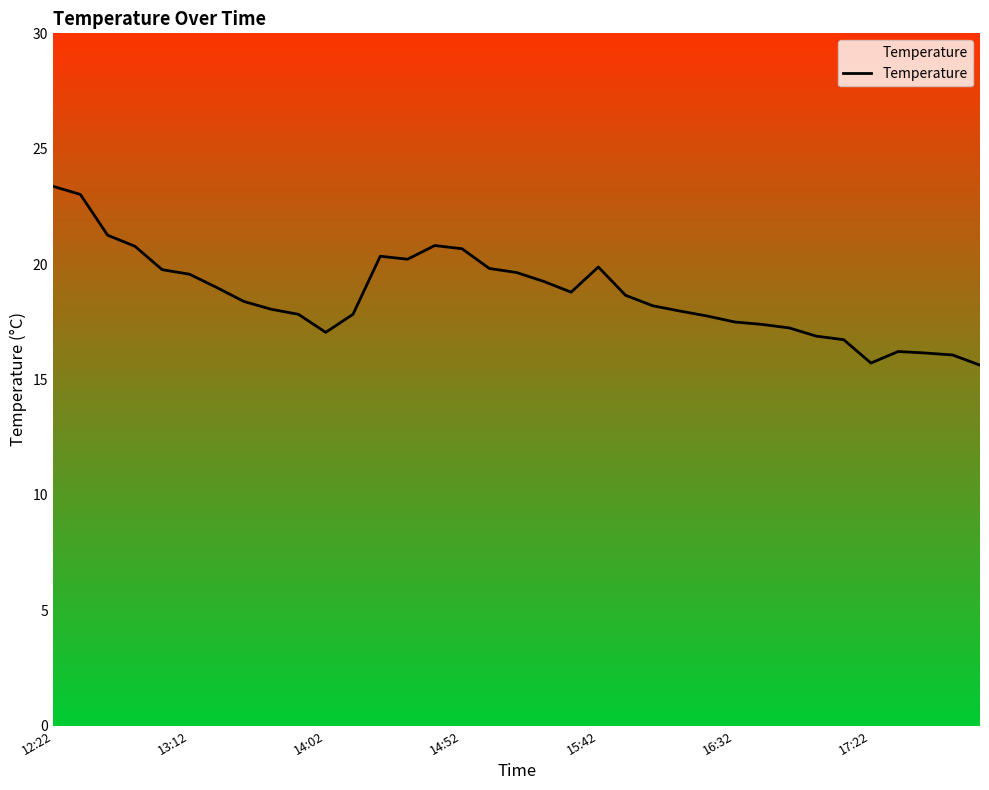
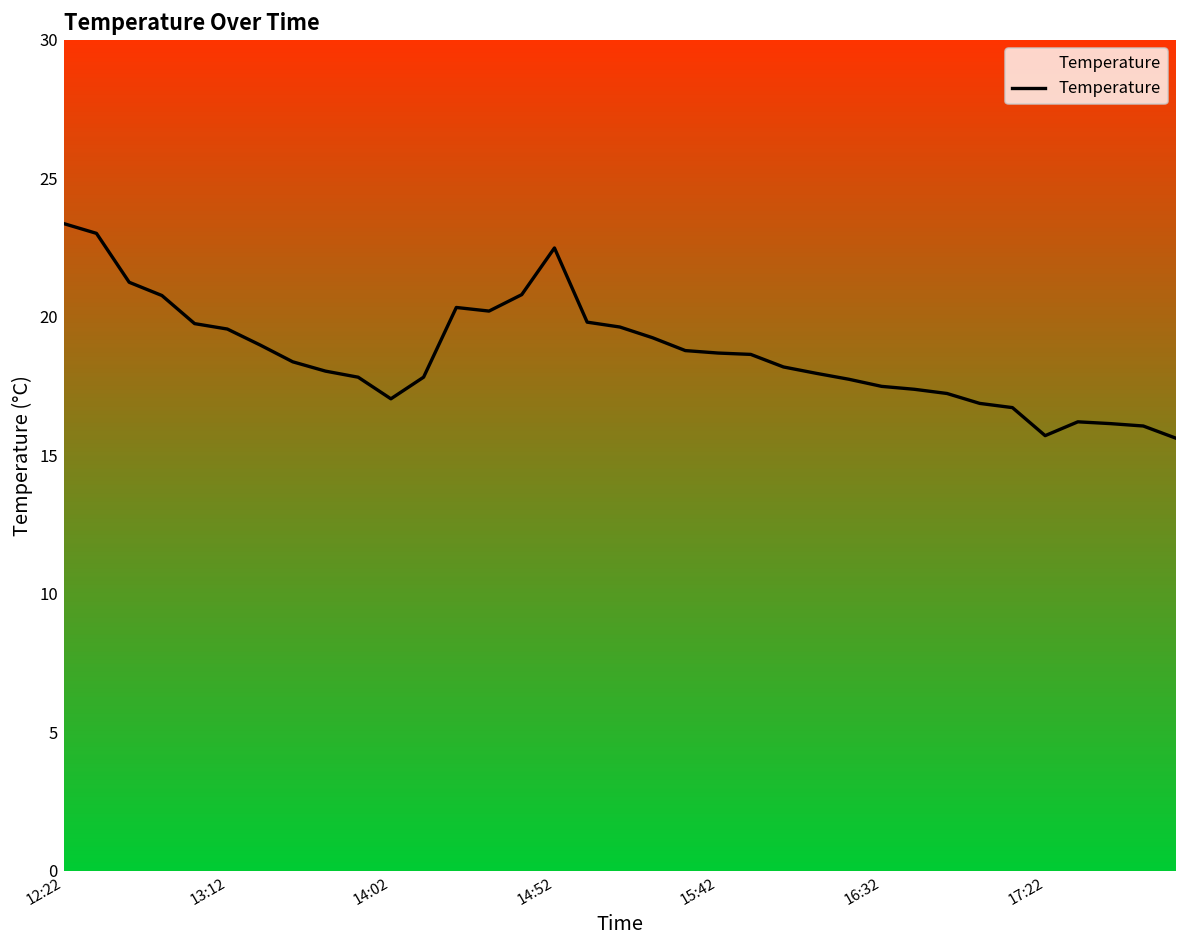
  {
    "12:22": 23.4,
    "13:12": 19.6,
    "14:02": 17.0,
-   "14:52": 20.7,
-   "15:42": 19.9,
+   "14:52": 22.5,
+   "15:42": 18.7,
    "16:32": 17.5,
    "17:22": 15.7
  }
